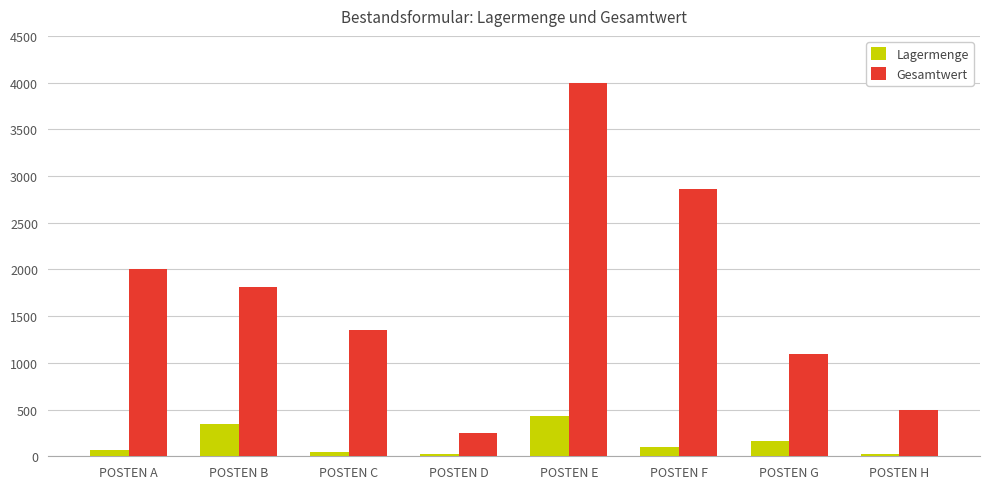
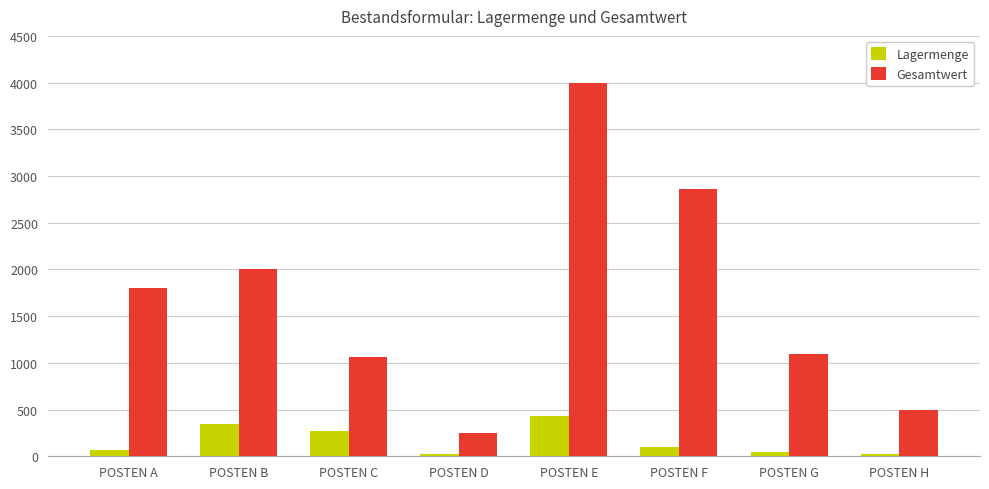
  {
    "Lagermenge": {
      "POSTEN A": 100,
      "POSTEN B": 300,
-     "POSTEN C": 0,
+     "POSTEN C": 300,
      "POSTEN E": 400,
      "POSTEN F": 100,
-     "POSTEN G": 200
+     "POSTEN G": 0
    },
    "Gesamtwert": {
-     "POSTEN A": 2000,
-     "POSTEN B": 1800,
-     "POSTEN C": 1400,
+     "POSTEN A": 1800,
+     "POSTEN B": 2000,
+     "POSTEN C": 1100,
      "POSTEN D": 300,
      "POSTEN E": 4000,
      "POSTEN F": 2900,
      "POSTEN G": 1100,
      "POSTEN H": 500
    }
  }
